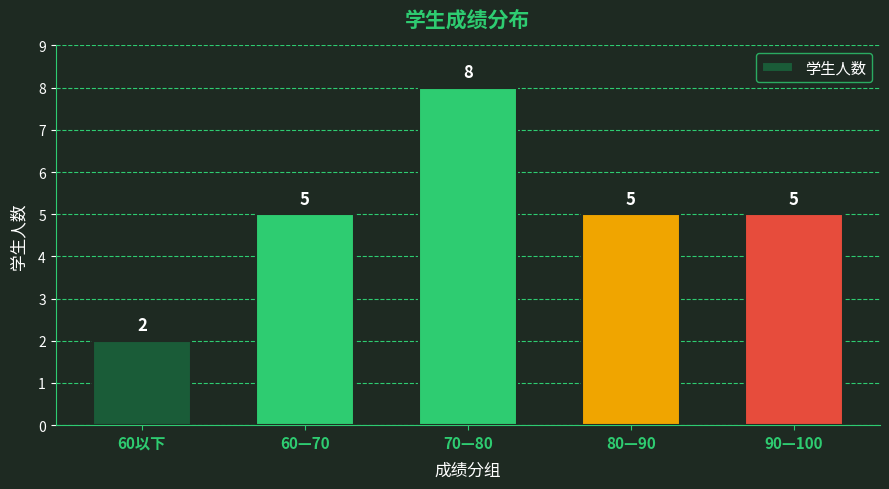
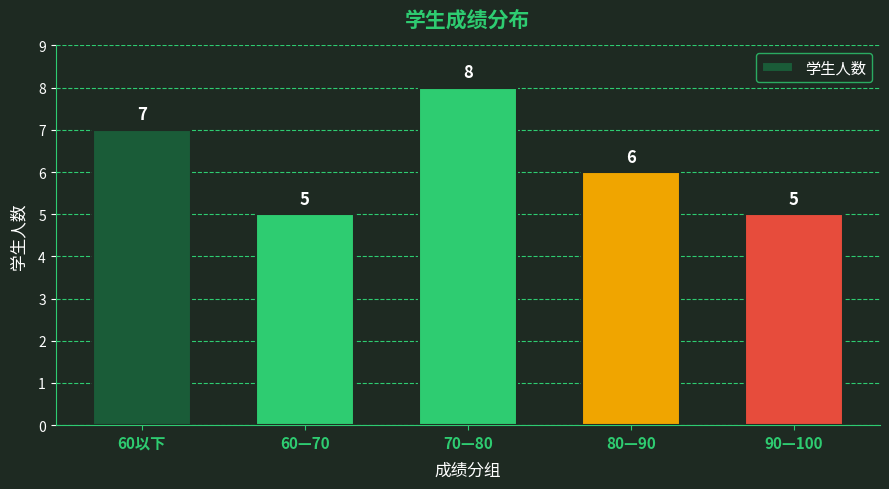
  {
-   "60以下": 2,
+   "60以下": 7,
    "60—70": 5,
    "70—80": 8,
-   "80—90": 5,
+   "80—90": 6,
    "90—100": 5
  }
